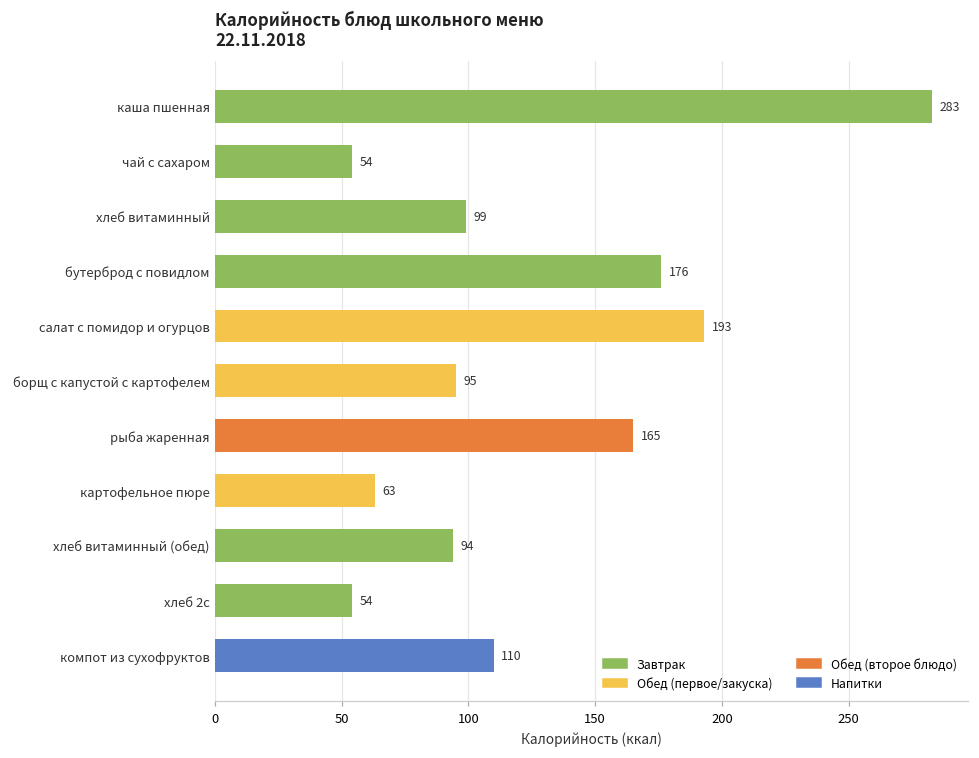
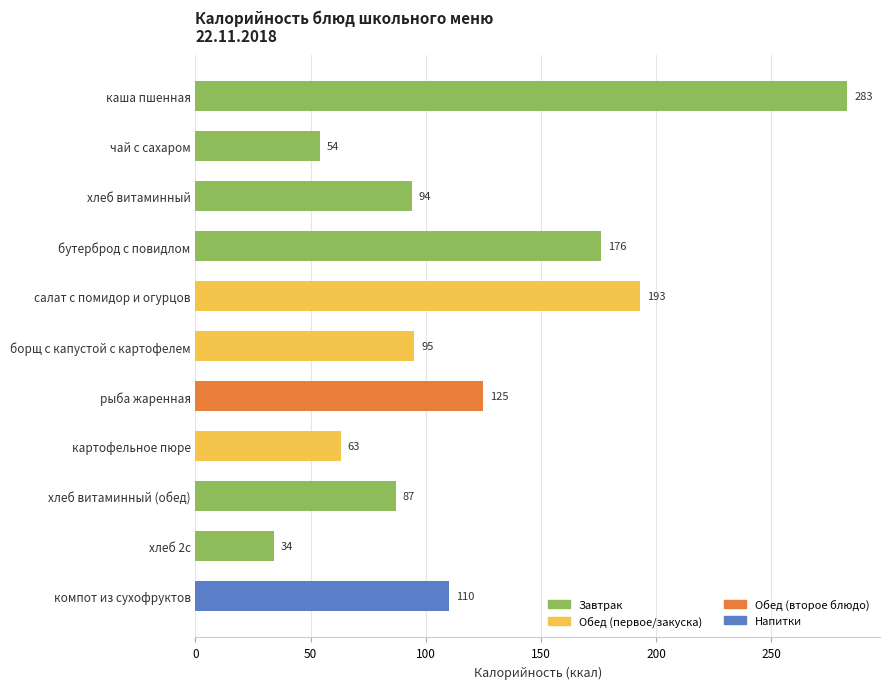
  {
    "каша пшенная": 283,
    "чай с сахаром": 54,
-   "хлеб витаминный": 99,
+   "хлеб витаминный": 94,
    "бутерброд с повидлом": 176,
    "салат с помидор и огурцов": 193,
    "борщ с капустой с картофелем": 95,
-   "рыба жаренная": 165,
+   "рыба жаренная": 125,
    "картофельное пюре": 63,
-   "хлеб витаминный (обед)": 94,
-   "хлеб 2с": 54,
+   "хлеб витаминный (обед)": 87,
+   "хлеб 2с": 34,
    "компот из сухофруктов": 110
  }
